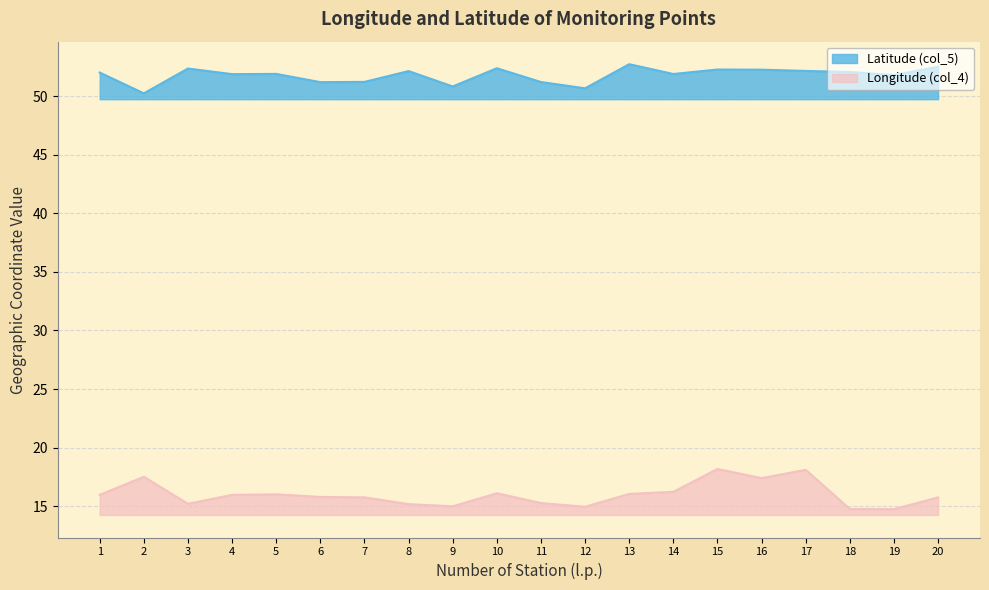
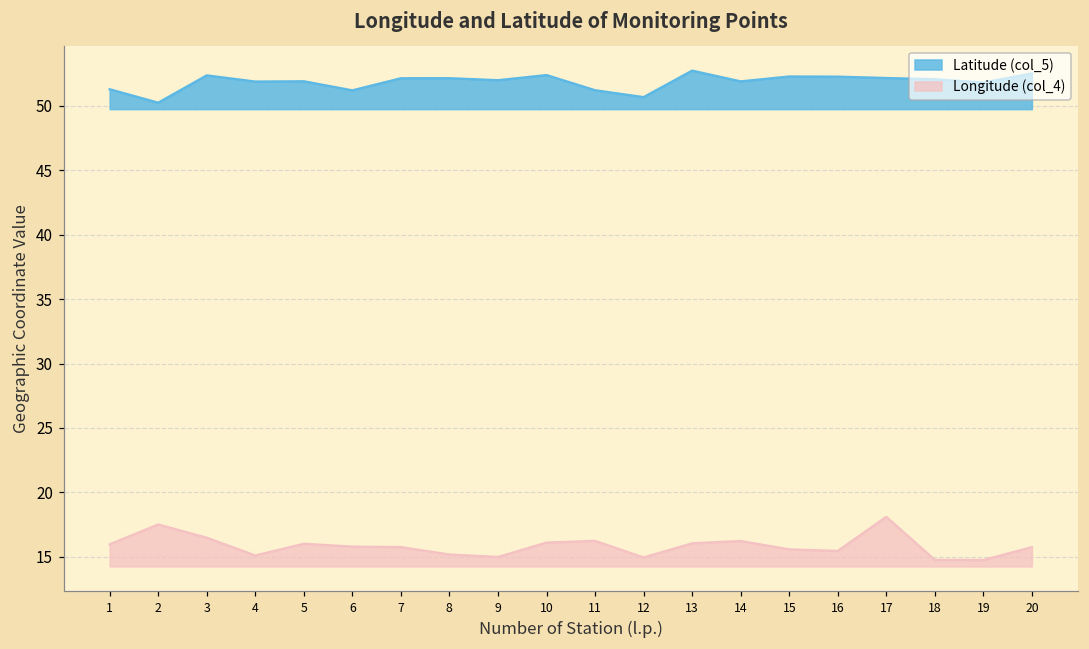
  {
    "Latitude (col_5)": {
-     "1": 52.0,
+     "1": 51.3,
      "2": 50.2,
      "3": 52.3,
      "4": 51.9,
      "5": 51.9,
      "6": 51.2,
-     "7": 51.2,
+     "7": 52.1,
      "8": 52.1,
-     "9": 50.8,
+     "9": 52.0,
      "10": 52.4,
      "11": 51.2,
      "12": 50.7,
      "13": 52.7,
      "14": 51.9,
      "15": 52.3,
      "16": 52.2,
      "17": 52.1
    },
    "Longitude (col_4)": {
      "1": 16.0,
      "2": 17.5,
-     "3": 15.2,
-     "4": 16.0,
+     "3": 16.5,
+     "4": 15.1,
      "5": 16.0,
      "6": 15.8,
      "7": 15.8,
      "8": 15.2,
      "9": 15.0,
      "10": 16.1,
-     "11": 15.3,
+     "11": 16.2,
      "12": 15.0,
      "13": 16.1,
      "14": 16.2,
-     "15": 18.2,
-     "16": 17.4,
+     "15": 15.6,
+     "16": 15.5,
      "17": 18.1,
      "18": 14.8,
      "19": 14.8,
      "20": 15.8
    }
  }
